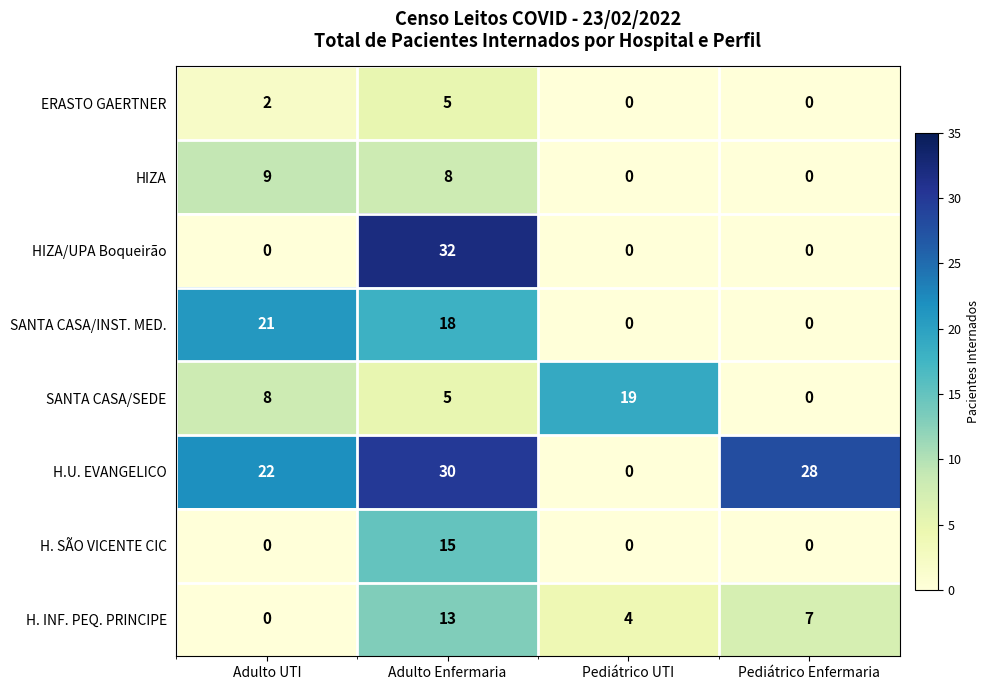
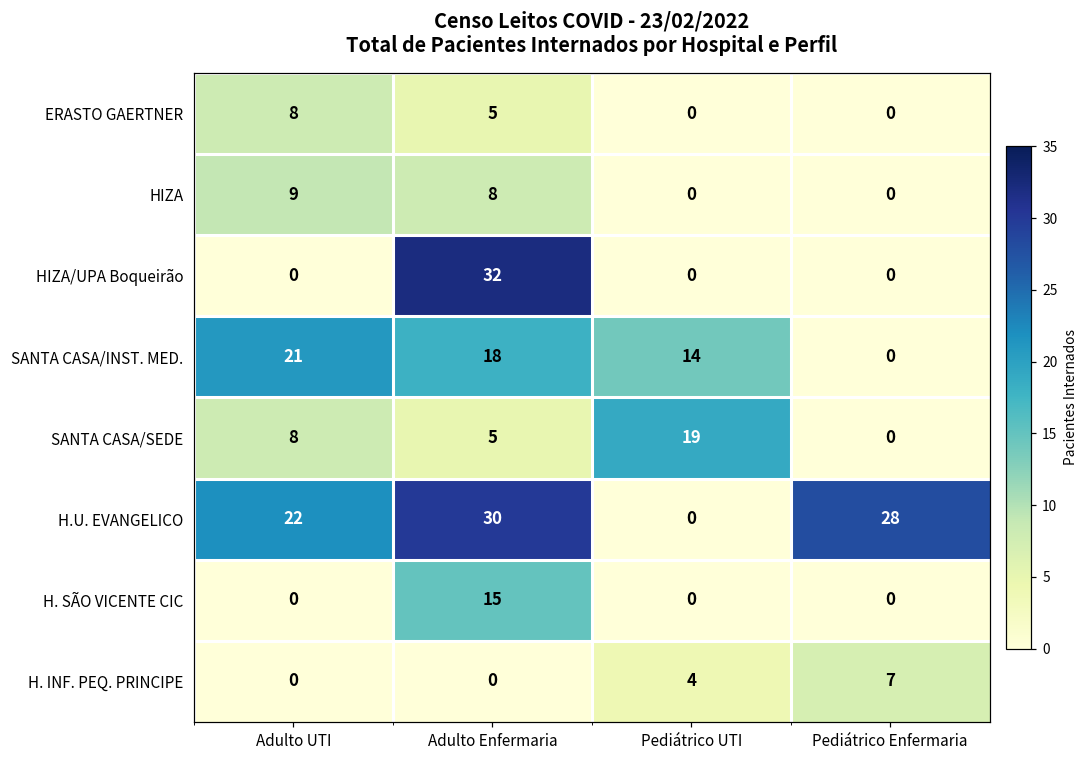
  {
    "ERASTO GAERTNER": {
-     "Adulto UTI": 2,
+     "Adulto UTI": 8,
      "Adulto Enfermaria": 5,
      "Pediátrico UTI": 0,
      "Pediátrico Enfermaria": 0
    },
    "HIZA": {
      "Adulto UTI": 9,
      "Adulto Enfermaria": 8,
      "Pediátrico UTI": 0,
      "Pediátrico Enfermaria": 0
    },
    "HIZA/UPA Boqueirão": {
      "Adulto UTI": 0,
      "Adulto Enfermaria": 32,
      "Pediátrico UTI": 0,
      "Pediátrico Enfermaria": 0
    },
    "SANTA CASA/INST. MED.": {
      "Adulto UTI": 21,
      "Adulto Enfermaria": 18,
-     "Pediátrico UTI": 0,
+     "Pediátrico UTI": 14,
      "Pediátrico Enfermaria": 0
    },
    "SANTA CASA/SEDE": {
      "Adulto UTI": 8,
      "Adulto Enfermaria": 5,
      "Pediátrico UTI": 19,
      "Pediátrico Enfermaria": 0
    },
    "H.U. EVANGELICO": {
      "Adulto UTI": 22,
      "Adulto Enfermaria": 30,
      "Pediátrico UTI": 0,
      "Pediátrico Enfermaria": 28
    },
    "H. SÃO VICENTE CIC": {
      "Adulto UTI": 0,
      "Adulto Enfermaria": 15,
      "Pediátrico UTI": 0,
      "Pediátrico Enfermaria": 0
    },
    "H. INF. PEQ. PRINCIPE": {
      "Adulto UTI": 0,
-     "Adulto Enfermaria": 13,
+     "Adulto Enfermaria": 0,
      "Pediátrico UTI": 4,
      "Pediátrico Enfermaria": 7
    }
  }
